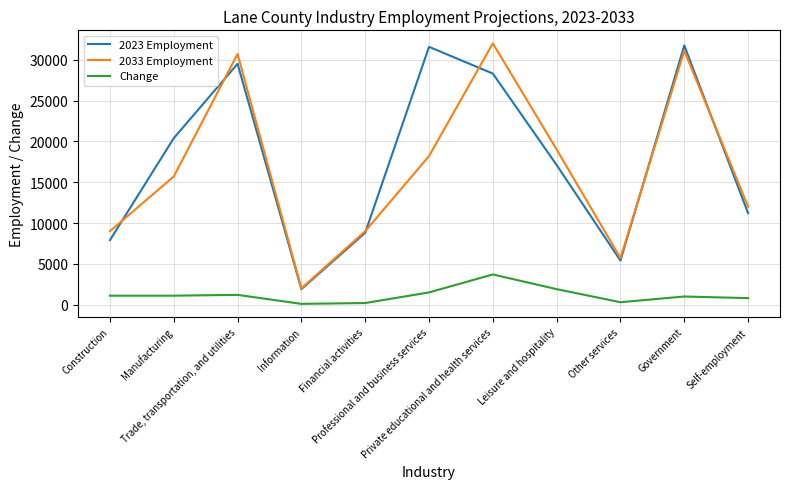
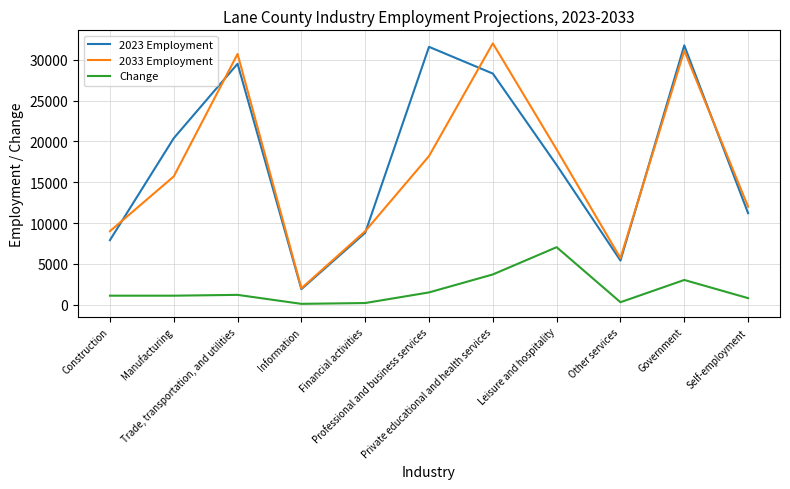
  {
    "2023 Employment": {
      "Construction": 8000,
      "Manufacturing": 20000,
      "Trade, transportation, and utilities": 30000,
      "Professional and business services": 32000,
      "Private educational and health services": 28000,
      "Leisure and hospitality": 17000,
      "Government": 32000,
      "Self-employment": 11000
    },
    "2033 Employment": {
      "Construction": 9000,
      "Manufacturing": 16000,
      "Trade, transportation, and utilities": 31000,
      "Professional and business services": 18000,
      "Private educational and health services": 32000,
      "Leisure and hospitality": 19000,
      "Government": 31000,
      "Self-employment": 12000
    },
    "Change": {
      "Construction": 1000,
      "Manufacturing": 1000,
      "Trade, transportation, and utilities": 1000,
      "Information": 0,
      "Financial activities": 0,
      "Professional and business services": 2000,
      "Private educational and health services": 4000,
-     "Leisure and hospitality": 2000,
+     "Leisure and hospitality": 7000,
      "Other services": 0,
-     "Government": 1000,
+     "Government": 3000,
      "Self-employment": 1000
    }
  }
